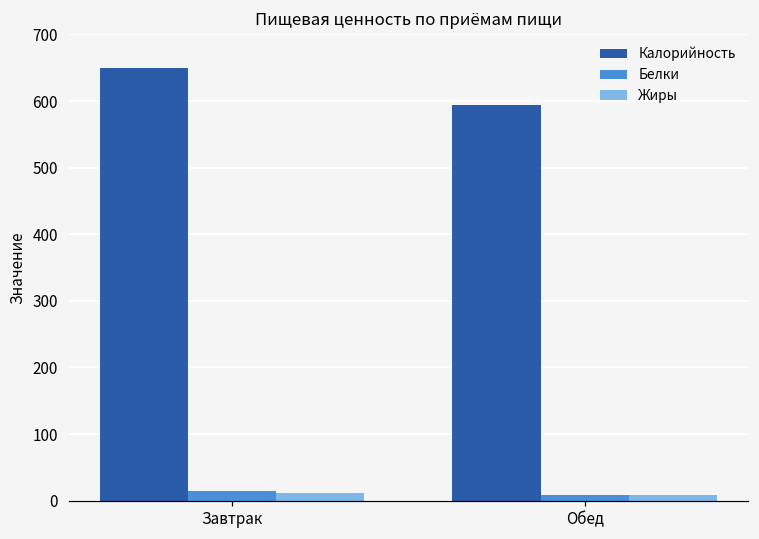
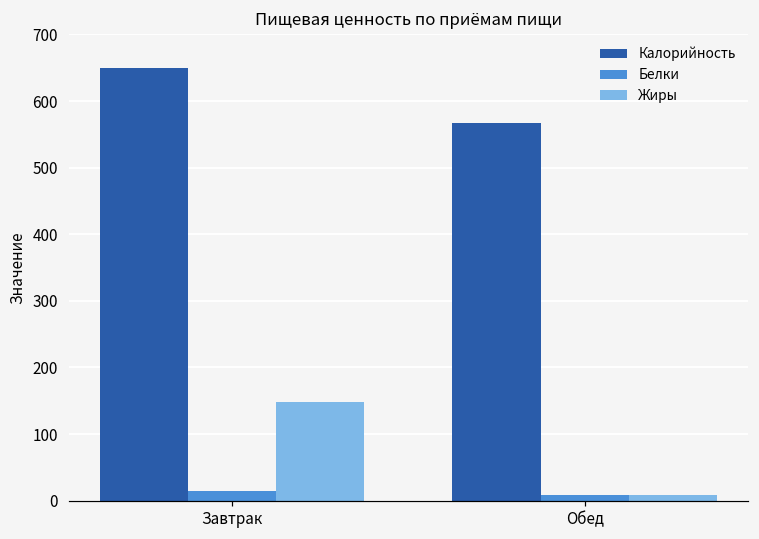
  {
    "Калорийность": {
      "Завтрак": 650,
-     "Обед": 590
+     "Обед": 570
    },
    "Белки": {
      "Завтрак": 10,
      "Обед": 10
    },
    "Жиры": {
-     "Завтрак": 10,
+     "Завтрак": 150,
      "Обед": 10
    }
  }
